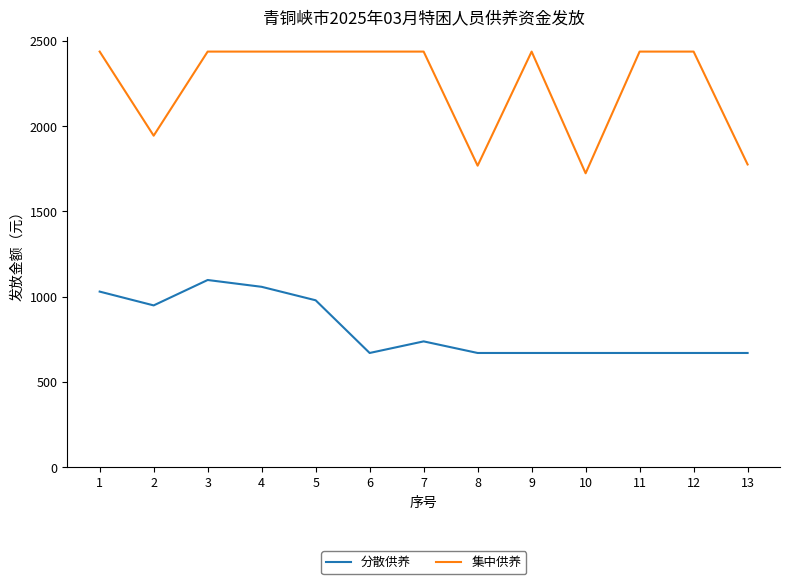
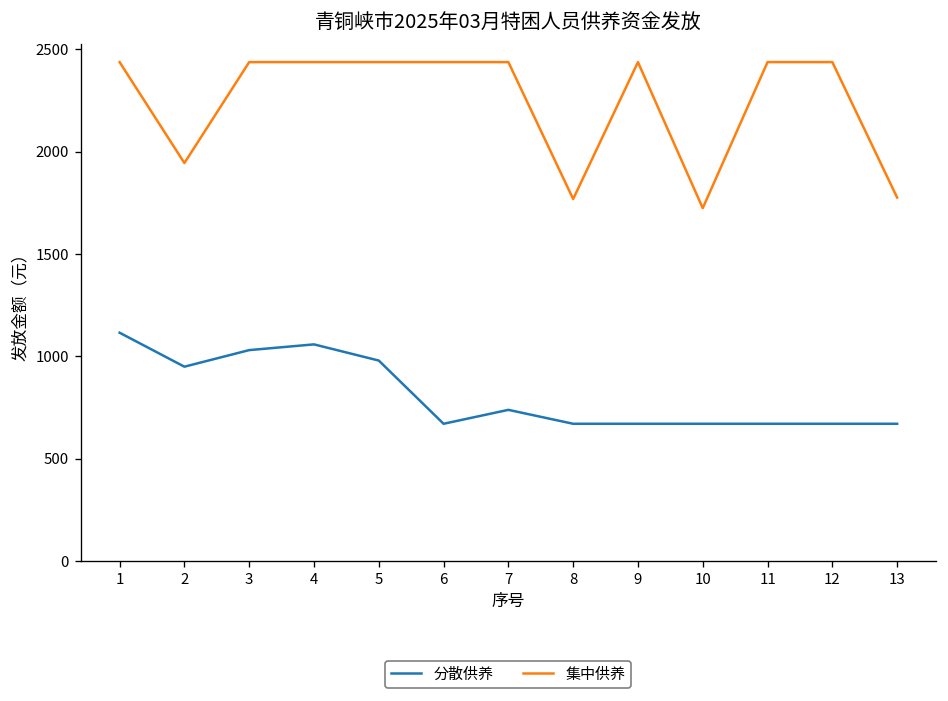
  {
    "分散供养": {
-     "1": 1030,
+     "1": 1120,
      "2": 950,
-     "3": 1100,
+     "3": 1030,
      "4": 1060,
      "5": 980,
      "6": 670,
      "7": 740,
      "8": 670,
      "9": 670,
      "10": 670,
      "11": 670,
      "12": 670,
      "13": 670
    },
    "集中供养": {
      "1": 2440,
      "2": 1940,
      "3": 2440,
      "4": 2440,
      "5": 2440,
      "6": 2440,
      "7": 2440,
      "8": 1770,
      "9": 2440,
      "10": 1720,
      "11": 2440,
      "12": 2440,
      "13": 1780
    }
  }
